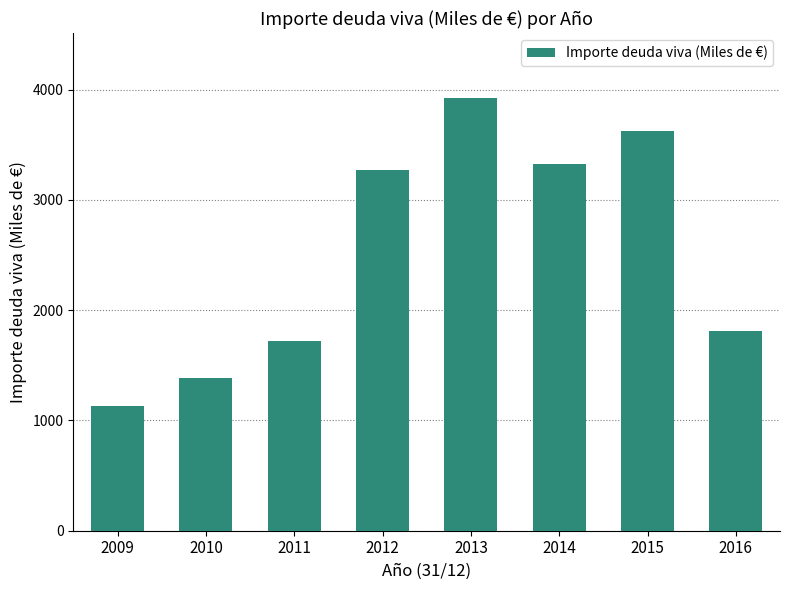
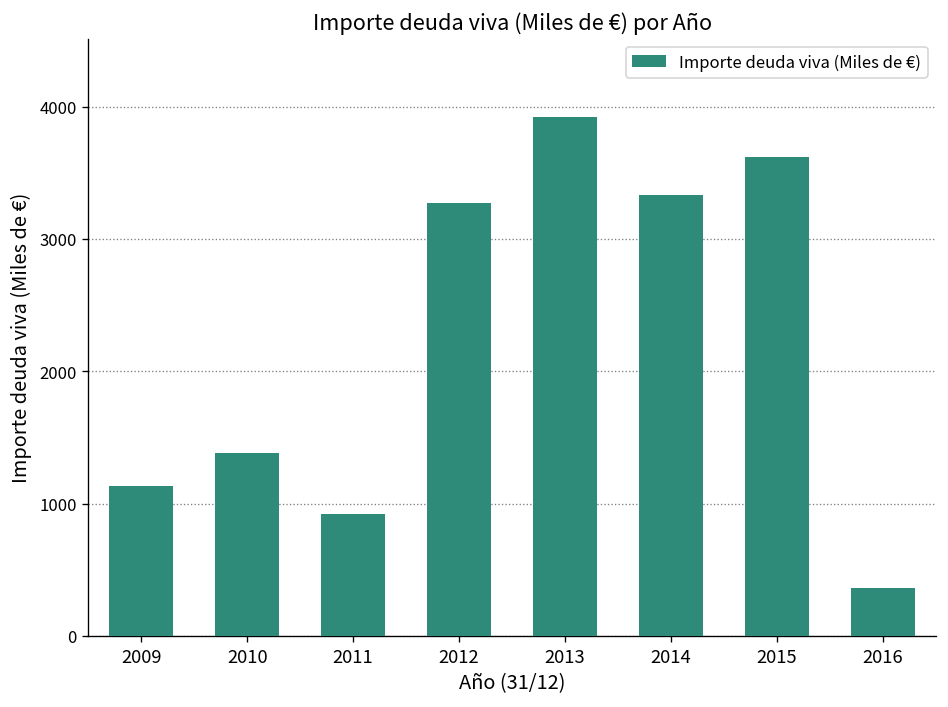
  {
    "2009": 1130,
    "2010": 1380,
-   "2011": 1720,
+   "2011": 920,
    "2012": 3270,
    "2013": 3930,
    "2014": 3330,
    "2015": 3620,
-   "2016": 1810
+   "2016": 370
  }
